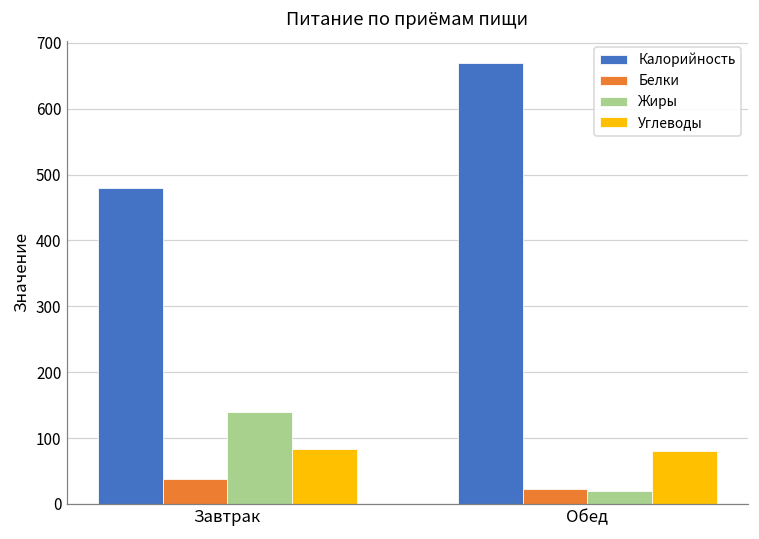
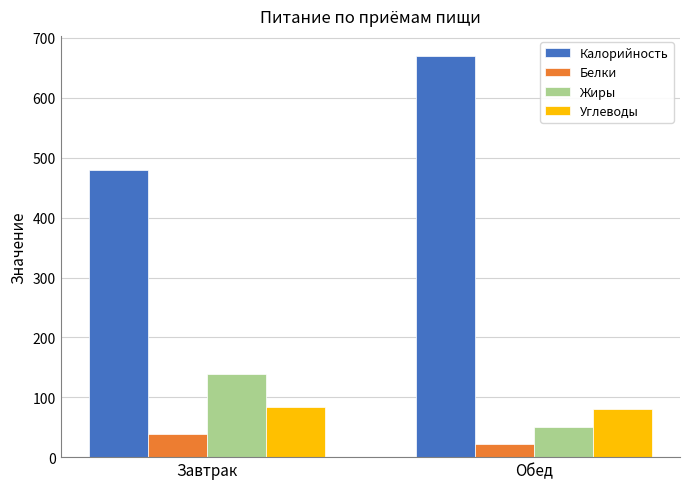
  {
    "Калорийность": {
      "Завтрак": 480,
      "Обед": 670
    },
    "Белки": {
      "Завтрак": 40,
      "Обед": 20
    },
    "Жиры": {
      "Завтрак": 140,
-     "Обед": 20
+     "Обед": 50
    },
    "Углеводы": {
      "Завтрак": 80,
      "Обед": 80
    }
  }
